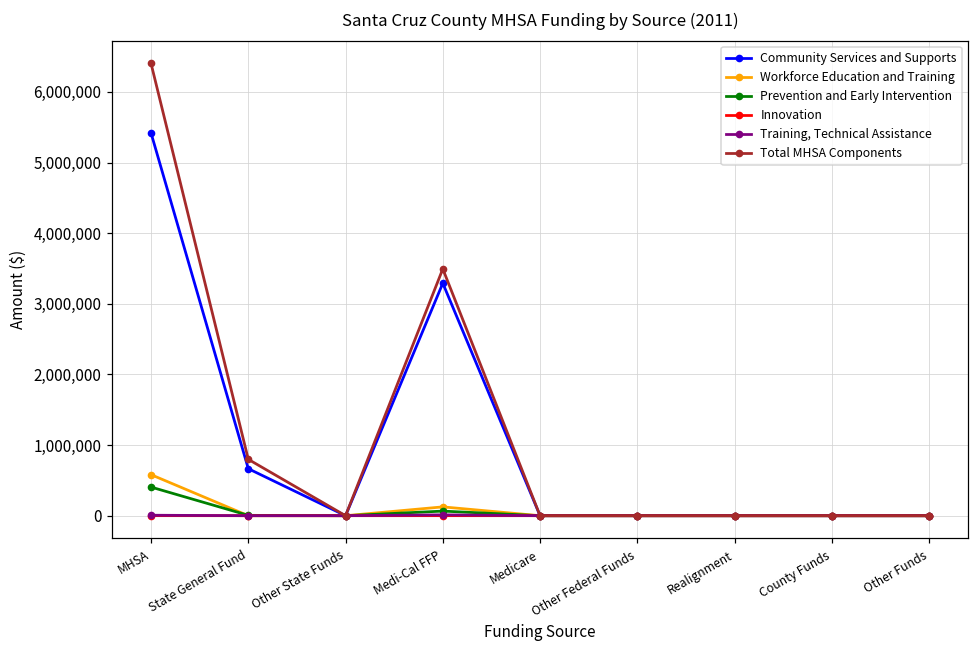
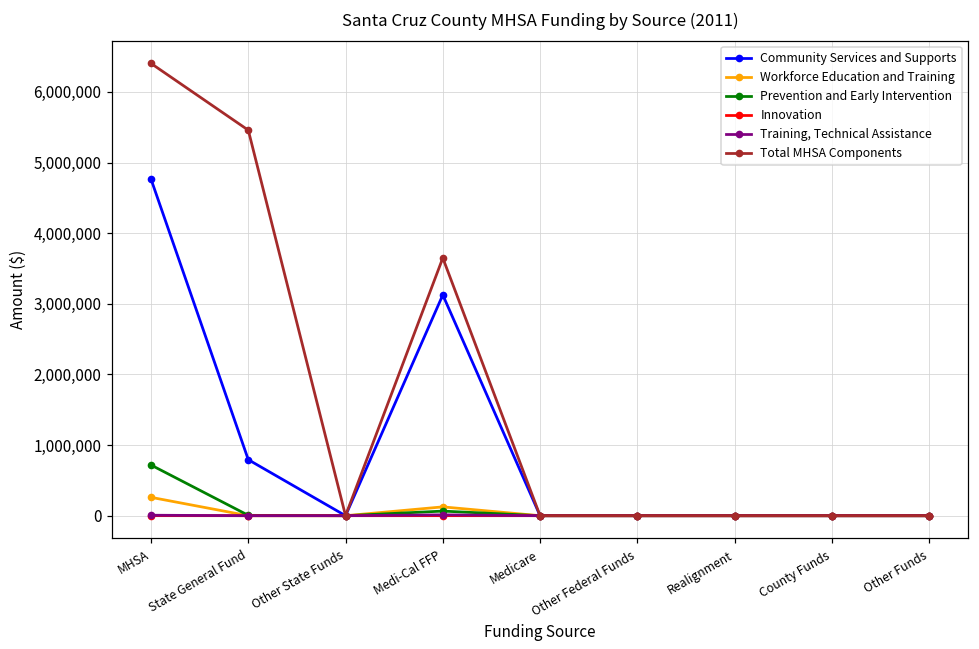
  {
    "Community Services and Supports": {
-     "MHSA": "5,400,000",
-     "State General Fund": "700,000",
-     "Medi-Cal FFP": "3,300,000"
+     "MHSA": "4,800,000",
+     "State General Fund": "800,000",
+     "Medi-Cal FFP": "3,100,000"
    },
    "Workforce Education and Training": {
-     "MHSA": "600,000",
+     "MHSA": "300,000",
      "Medi-Cal FFP": "100,000"
    },
    "Prevention and Early Intervention": {
-     "MHSA": "400,000",
+     "MHSA": "700,000",
      "Medi-Cal FFP": "100,000"
    },
    "Total MHSA Components": {
      "MHSA": "6,400,000",
-     "State General Fund": "800,000",
-     "Medi-Cal FFP": "3,500,000"
+     "State General Fund": "5,500,000",
+     "Medi-Cal FFP": "3,600,000"
    }
  }
